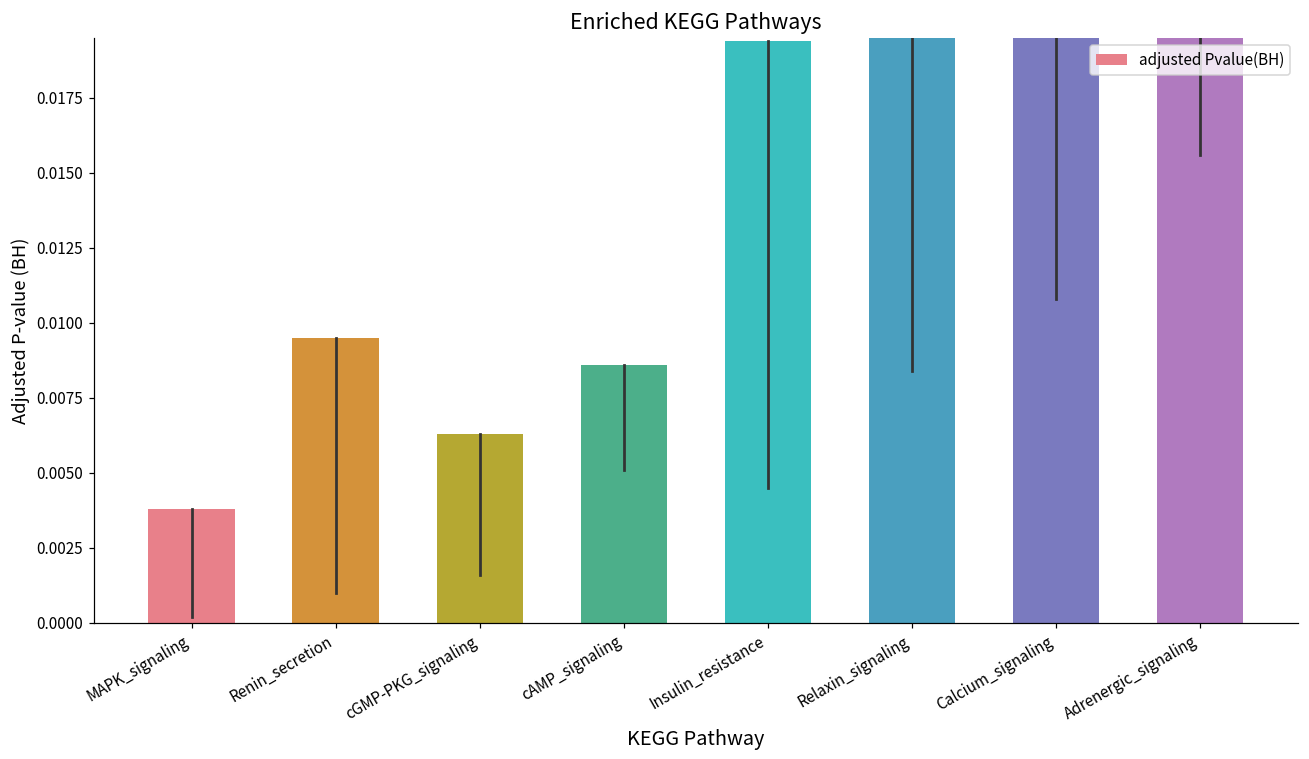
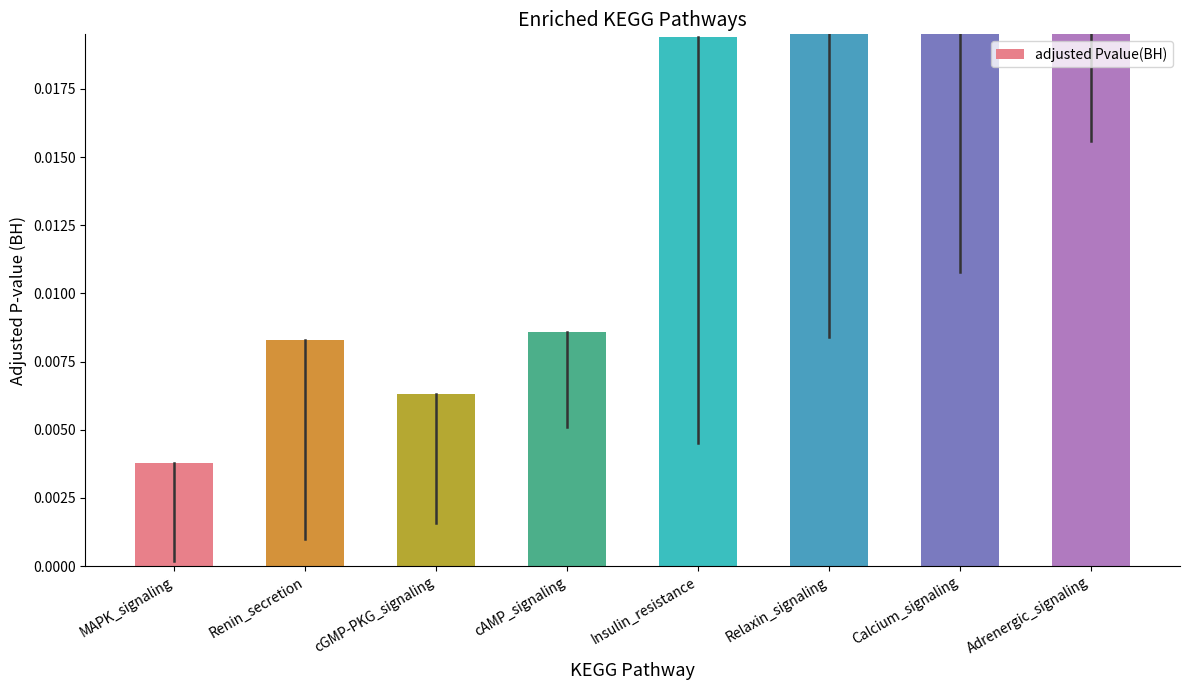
  {
    "adjusted Pvalue(BH)": {
      "MAPK_signaling": 0.0038,
-     "Renin_secretion": 0.0095,
+     "Renin_secretion": 0.0083,
      "cGMP-PKG_signaling": 0.0063,
      "cAMP_signaling": 0.0086,
      "Insulin_resistance": 0.0194
    }
  }
